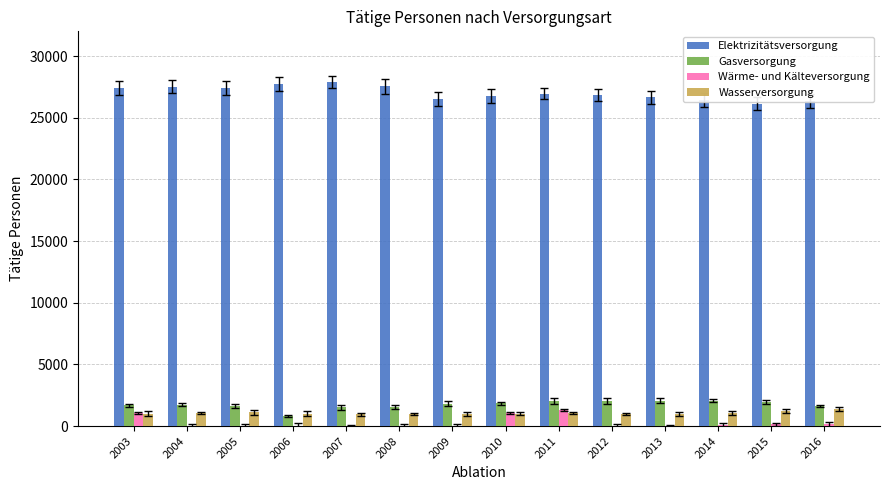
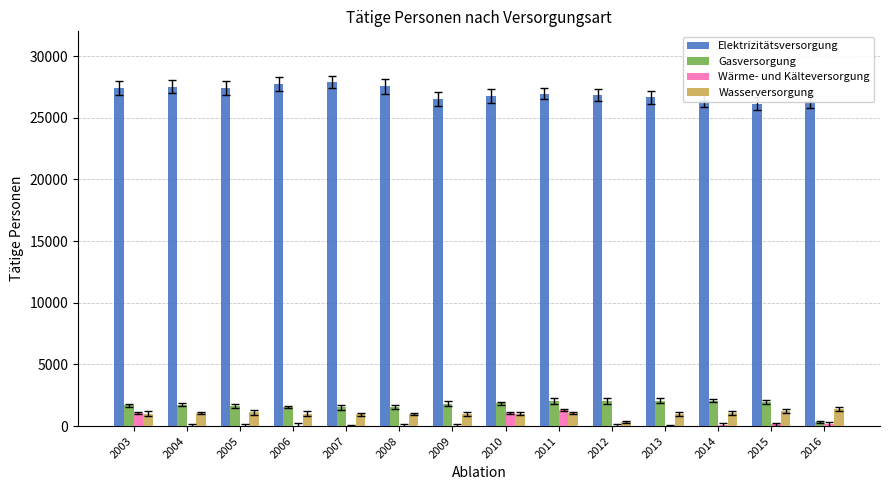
  {
    "Gasversorgung": {
      "2003": 1700,
      "2004": 1700,
      "2005": 1700,
-     "2006": 800,
+     "2006": 1600,
      "2007": 1500,
      "2008": 1500,
      "2009": 1800,
      "2010": 1900,
      "2011": 2000,
      "2012": 2000,
      "2013": 2100,
      "2014": 2100,
      "2015": 1900,
-     "2016": 1600
+     "2016": 300
    },
    "Wärme- und Kälteversorgung": {
      "2003": 1000,
      "2010": 1100,
      "2011": 1300
    },
    "Wasserversorgung": {
      "2003": 1000,
      "2004": 1100,
      "2005": 1100,
      "2006": 1000,
      "2007": 900,
      "2008": 1000,
      "2009": 1000,
      "2010": 1000,
      "2011": 1000,
-     "2012": 1000,
+     "2012": 300,
      "2013": 1000,
      "2014": 1000,
      "2015": 1200,
      "2016": 1400
    }
  }
